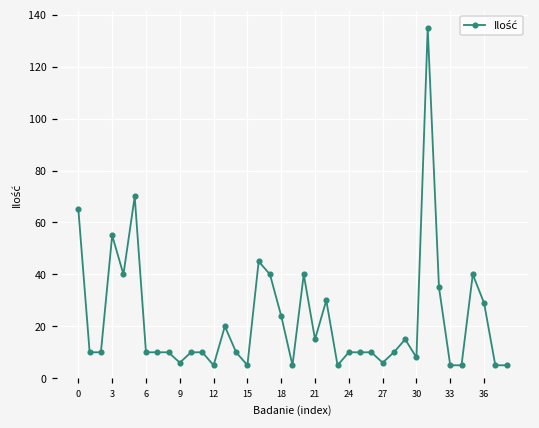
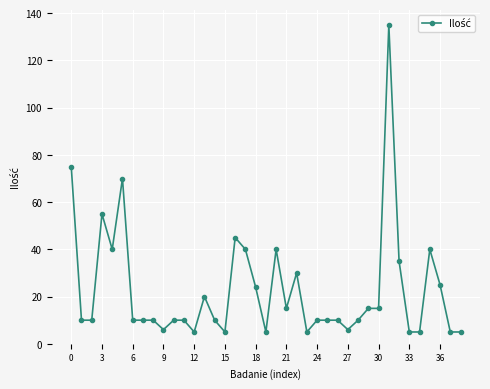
  {
-   "0": 65,
+   "0": 75,
    "3": 55,
    "6": 10,
    "9": 6,
    "12": 5,
    "15": 5,
    "18": 24,
    "21": 15,
    "24": 10,
    "27": 6,
-   "30": 8,
+   "30": 15,
    "33": 5,
-   "36": 29
+   "36": 25
  }
